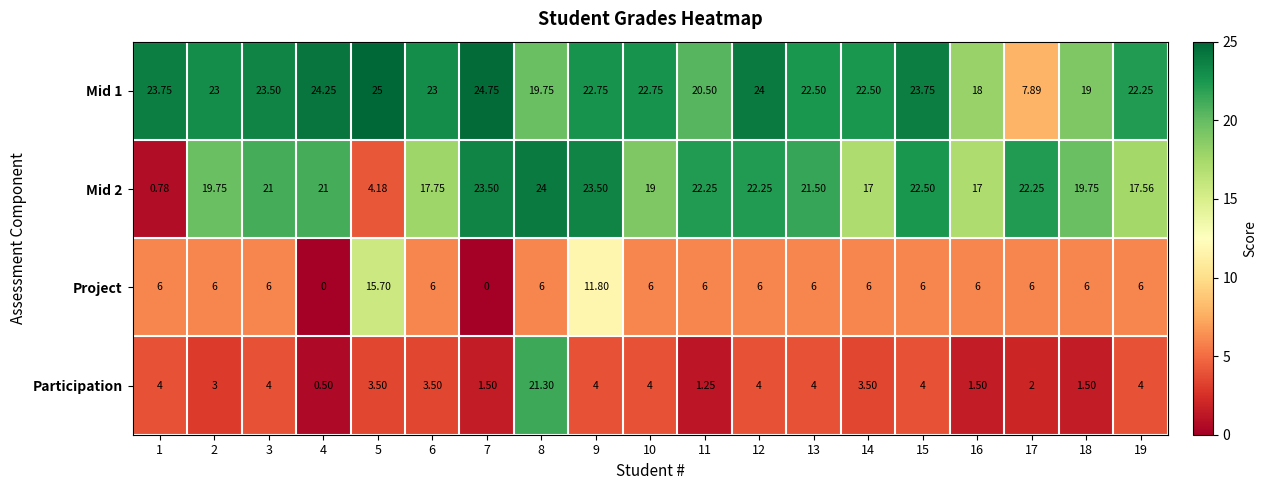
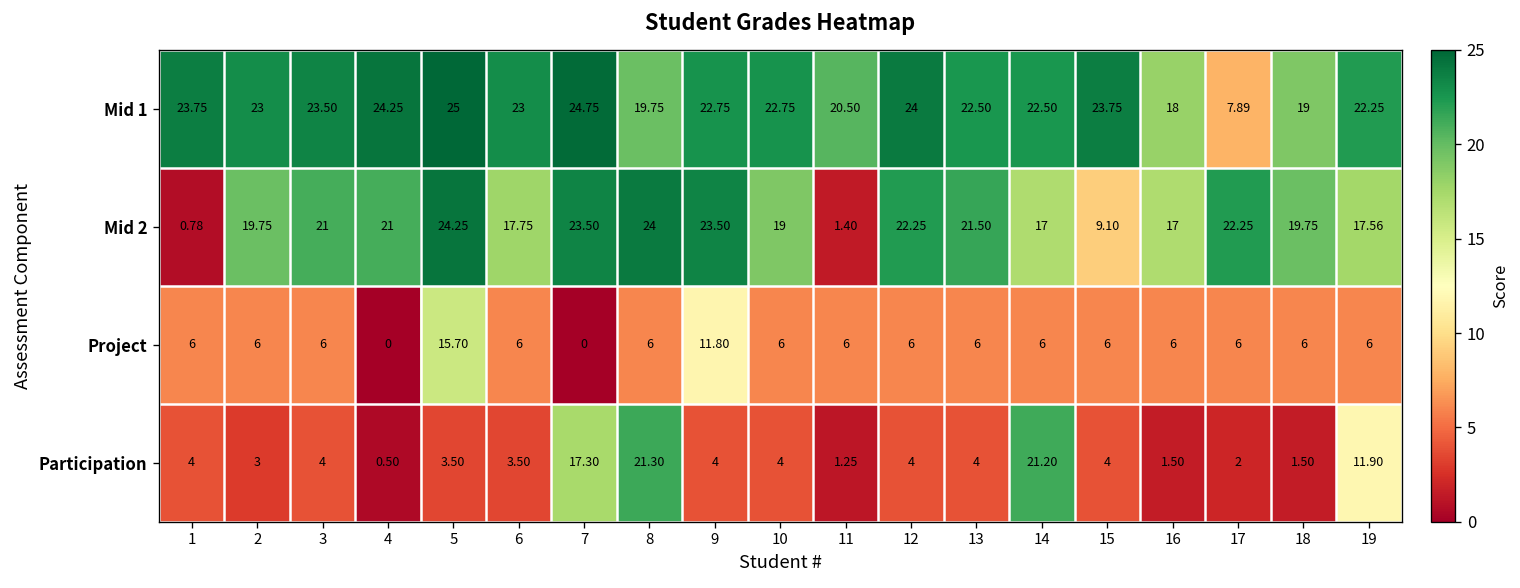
  {
    "Mid 1": {
      "1": 23.75,
      "2": 23,
      "3": 23.50,
      "4": 24.25,
      "5": 25,
      "6": 23,
      "7": 24.75,
      "8": 19.75,
      "9": 22.75,
      "10": 22.75,
      "11": 20.50,
      "12": 24,
      "13": 22.50,
      "14": 22.50,
      "15": 23.75,
      "16": 18,
      "17": 7.89,
      "18": 19,
      "19": 22.25
    },
    "Mid 2": {
      "1": 0.78,
      "2": 19.75,
      "3": 21,
      "4": 21,
-     "5": 4.18,
+     "5": 24.25,
      "6": 17.75,
      "7": 23.50,
      "8": 24,
      "9": 23.50,
      "10": 19,
-     "11": 22.25,
+     "11": 1.40,
      "12": 22.25,
      "13": 21.50,
      "14": 17,
-     "15": 22.50,
+     "15": 9.10,
      "16": 17,
      "17": 22.25,
      "18": 19.75,
      "19": 17.56
    },
    "Project": {
      "1": 6,
      "2": 6,
      "3": 6,
      "4": 0,
      "5": 15.70,
      "6": 6,
      "7": 0,
      "8": 6,
      "9": 11.80,
      "10": 6,
      "11": 6,
      "12": 6,
      "13": 6,
      "14": 6,
      "15": 6,
      "16": 6,
      "17": 6,
      "18": 6,
      "19": 6
    },
    "Participation": {
      "1": 4,
      "2": 3,
      "3": 4,
      "4": 0.50,
      "5": 3.50,
      "6": 3.50,
-     "7": 1.50,
+     "7": 17.30,
      "8": 21.30,
      "9": 4,
      "10": 4,
      "11": 1.25,
      "12": 4,
      "13": 4,
-     "14": 3.50,
+     "14": 21.20,
      "15": 4,
      "16": 1.50,
      "17": 2,
      "18": 1.50,
-     "19": 4
+     "19": 11.90
    }
  }
